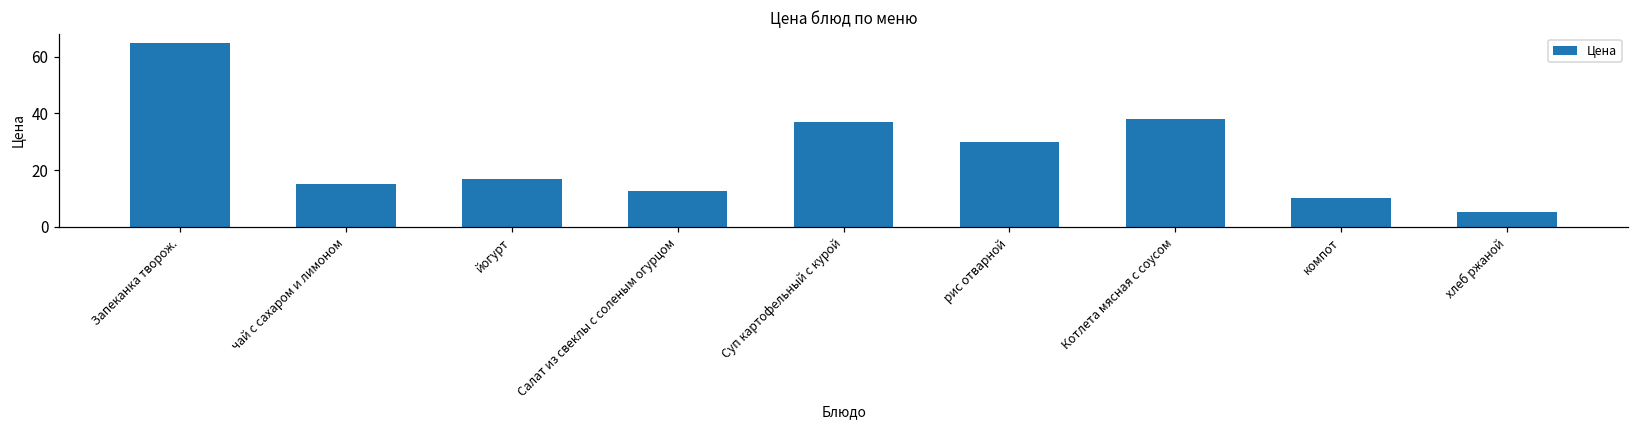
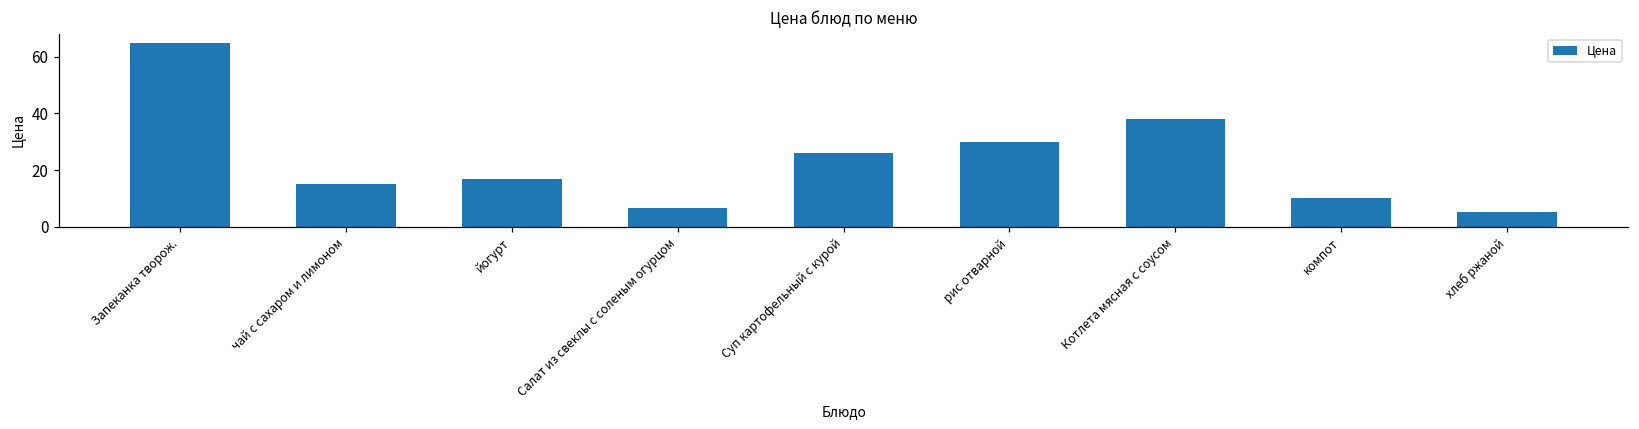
  {
    "Запеканка творож.": 65,
    "чай с сахаром и лимоном": 15,
    "йогурт": 17,
-   "Салат из свеклы с соленым огурцом": 13,
-   "Суп картофельный с курой": 37,
+   "Салат из свеклы с соленым огурцом": 7,
+   "Суп картофельный с курой": 26,
    "рис отварной": 30,
    "Котлета мясная с соусом": 38,
    "компот": 10,
    "хлеб ржаной": 5
  }
